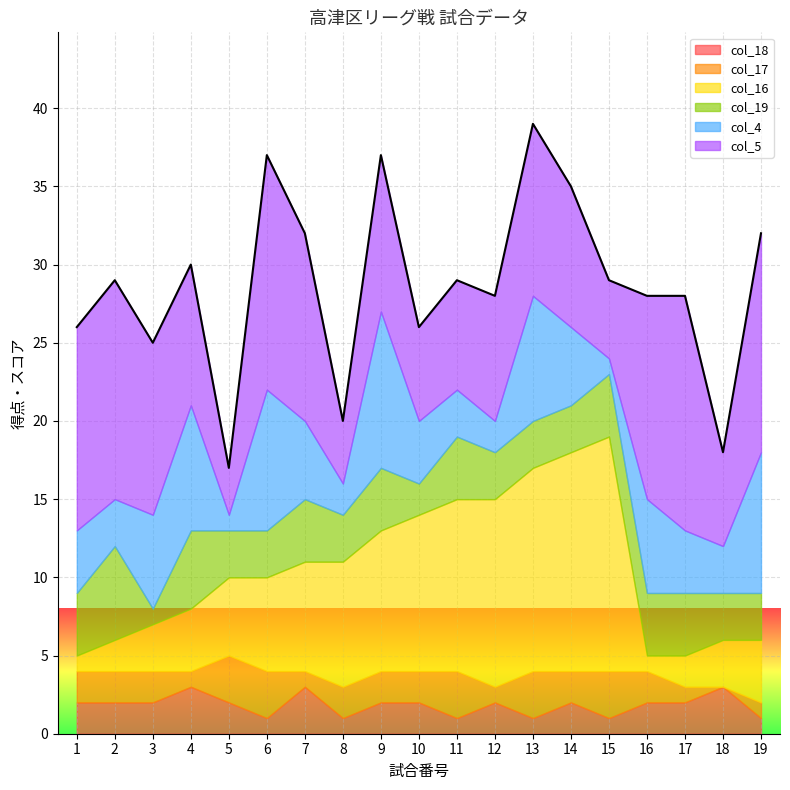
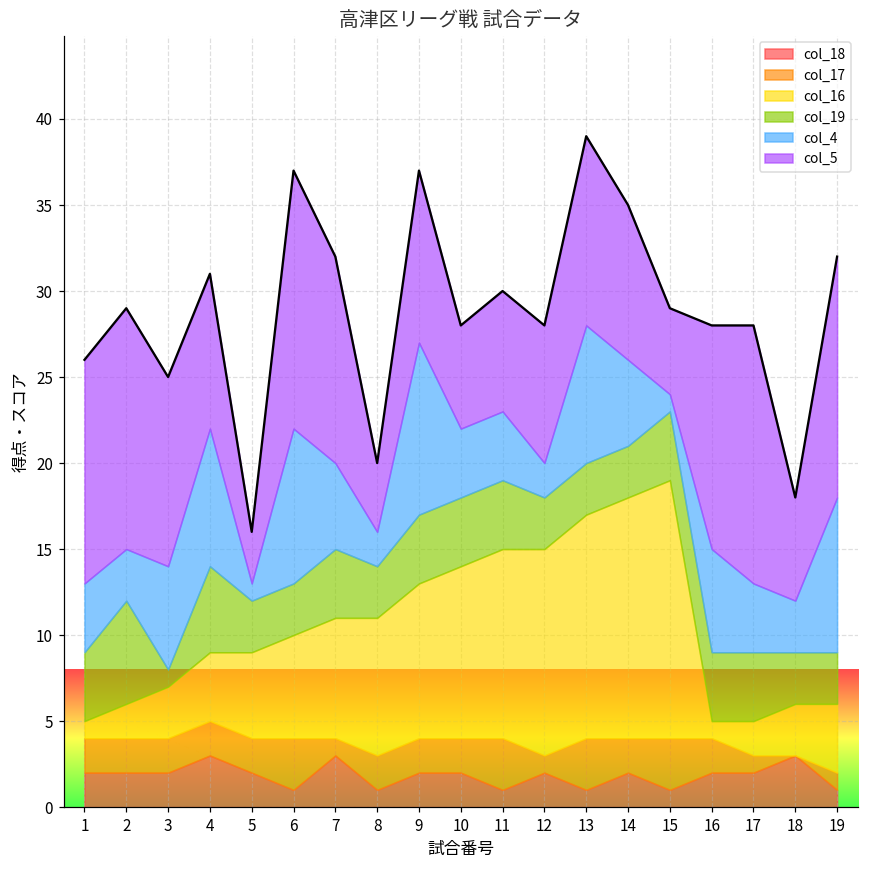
  {
    "col_18": {
      "1": 2,
      "2": 2,
      "3": 2,
      "4": 3,
      "5": 2,
      "6": 1,
      "7": 3,
      "8": 1,
      "9": 2,
      "10": 2,
      "11": 1,
      "12": 2,
      "13": 1,
      "14": 2,
      "15": 1,
      "16": 2,
      "17": 2,
      "19": 1
    },
    "col_17": {
-     "4": 1,
-     "5": 3
+     "4": 2,
+     "5": 2
    },
    "col_19": {
      "1": 4,
      "2": 6,
      "3": 1,
      "4": 5,
      "5": 3,
      "6": 3,
      "7": 4,
      "8": 3,
      "9": 4,
-     "10": 2,
+     "10": 4,
      "11": 4,
      "12": 3,
      "13": 3,
      "14": 3,
      "15": 4,
      "16": 4,
      "17": 4,
      "18": 3,
      "19": 3
    },
    "col_4": {
      "1": 4,
      "2": 3,
      "3": 6,
      "4": 8,
      "5": 1,
      "6": 9,
      "7": 5,
      "8": 2,
      "9": 10,
      "10": 4,
-     "11": 3,
+     "11": 4,
      "12": 2,
      "13": 8,
      "14": 5,
      "15": 1,
      "16": 6,
      "17": 4,
      "18": 3,
      "19": 9
    },
    "col_5": {
      "1": 13,
      "2": 14,
      "3": 11,
      "4": 9,
      "5": 3,
      "6": 15,
      "7": 12,
      "8": 4,
      "9": 10,
      "10": 6,
      "11": 7,
      "12": 8,
      "13": 11,
      "14": 9,
      "15": 5,
      "16": 13,
      "17": 15,
      "18": 6,
      "19": 14
    }
  }
